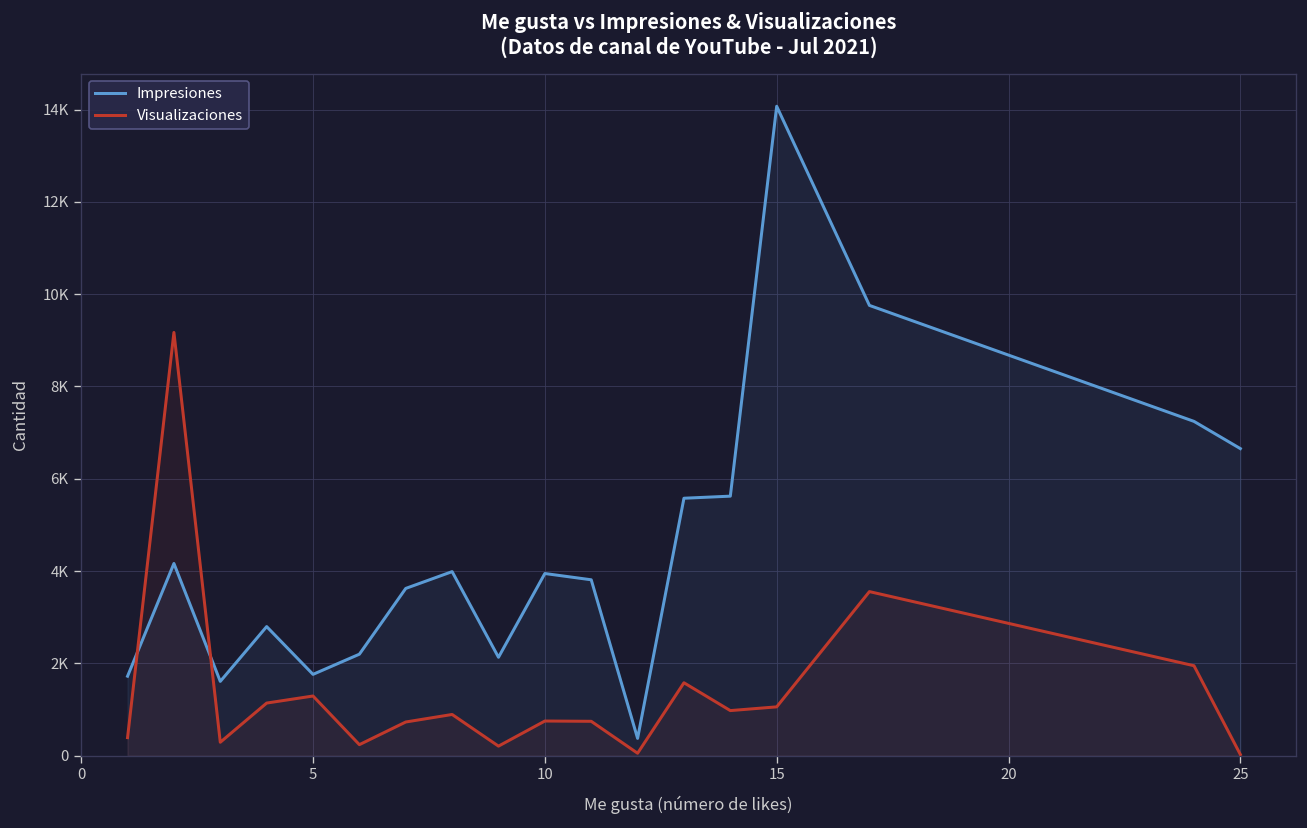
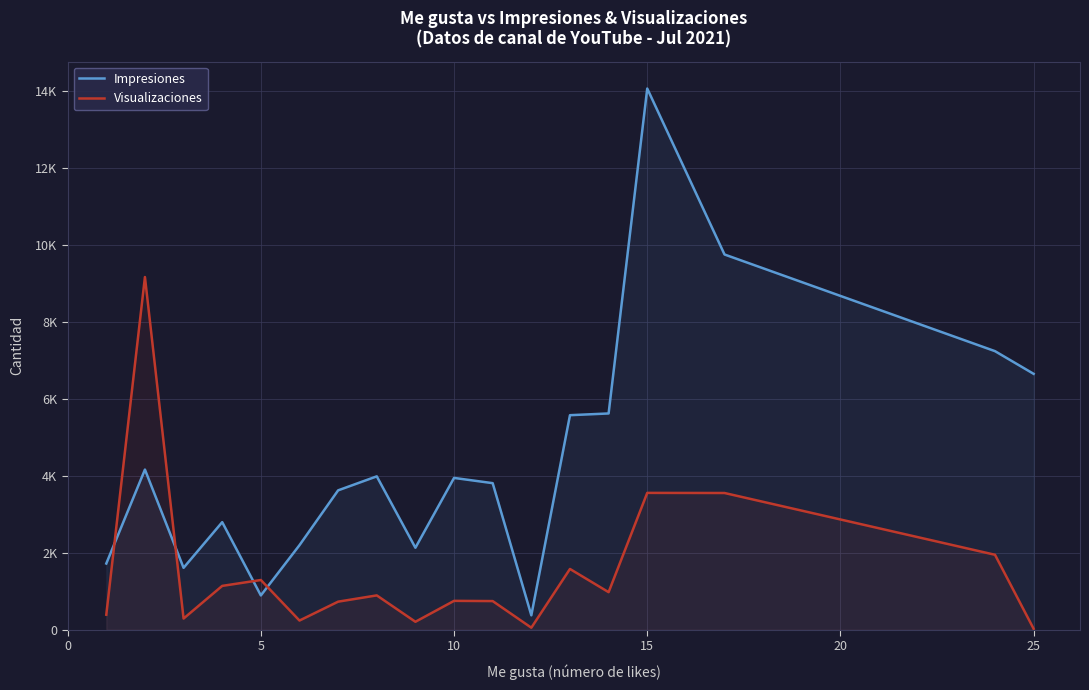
  {
    "Impresiones": {
-     "5": 1800,
+     "5": 900,
      "10": 3900,
      "15": 14100,
      "25": 6700
    },
    "Visualizaciones": {
      "5": 1300,
      "10": 800,
-     "15": 1100,
+     "15": 3600,
      "25": 0
    }
  }
